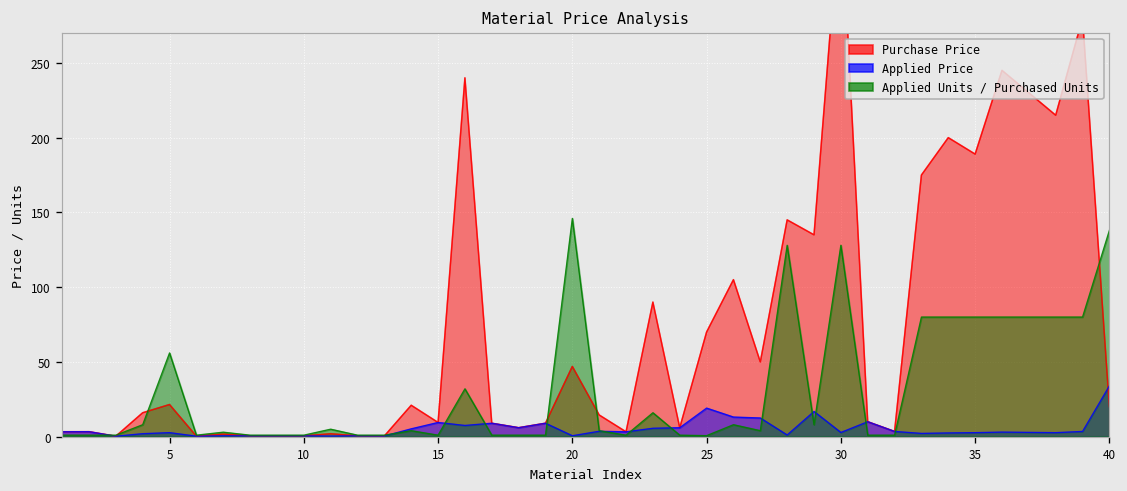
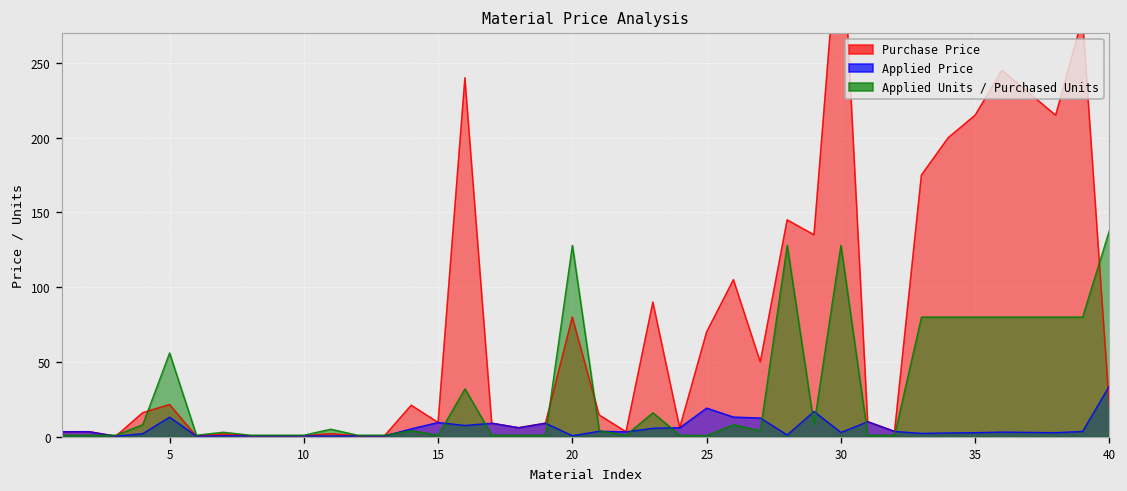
  {
    "Purchase Price": {
      "5": 22,
-     "20": 47,
+     "20": 80,
      "25": 70,
-     "35": 189,
+     "35": 215,
      "40": 20
    },
    "Applied Price": {
-     "5": 3,
+     "5": 13,
      "20": 1,
      "25": 19,
      "30": 3,
      "35": 3,
      "40": 34
    },
    "Applied Units / Purchased Units": {
      "5": 56,
      "15": 1,
-     "20": 146,
+     "20": 128,
      "25": 1,
      "30": 128,
      "35": 80,
      "40": 138
    }
  }
